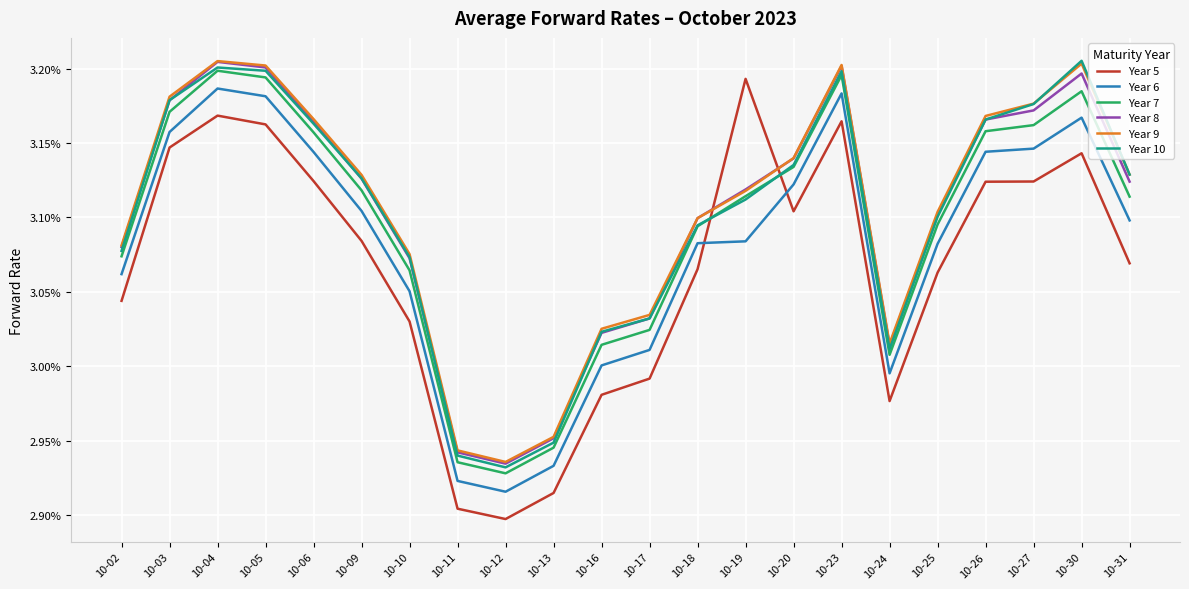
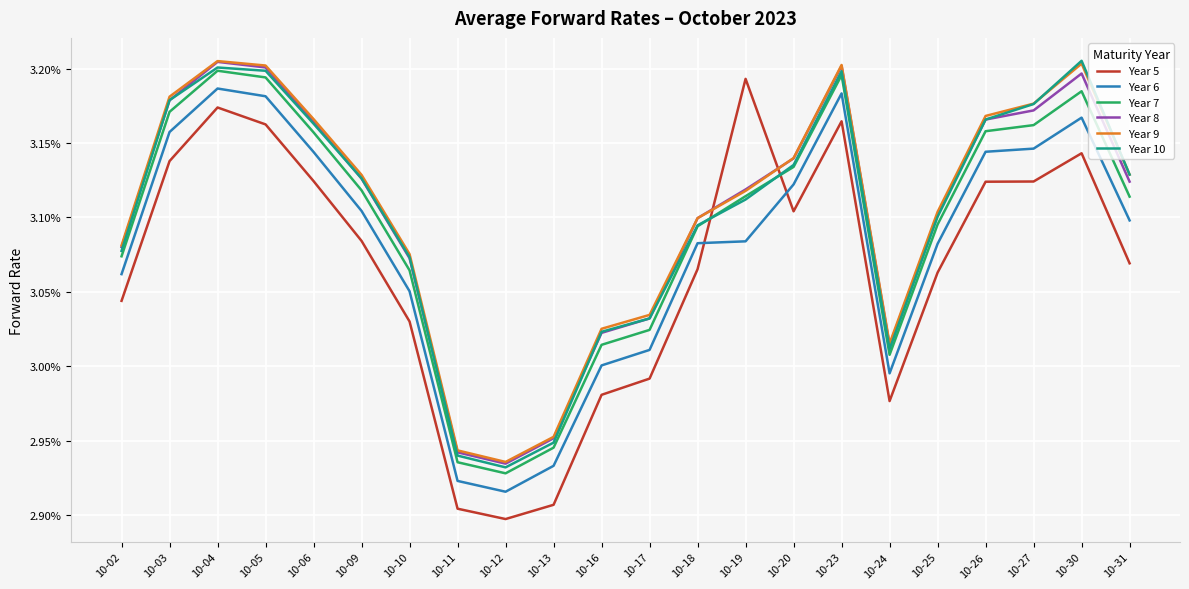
  {
    "Year 5": {
      "10-02": "3.044%",
-     "10-03": "3.147%",
-     "10-04": "3.168%",
+     "10-03": "3.138%",
+     "10-04": "3.174%",
      "10-05": "3.163%",
      "10-06": "3.124%",
      "10-09": "3.084%",
      "10-10": "3.030%",
      "10-11": "2.904%",
      "10-12": "2.897%",
-     "10-13": "2.915%",
+     "10-13": "2.907%",
      "10-16": "2.981%",
      "10-17": "2.992%",
      "10-18": "3.065%",
      "10-19": "3.193%",
      "10-20": "3.104%",
      "10-23": "3.165%",
      "10-24": "2.977%",
      "10-25": "3.063%",
      "10-26": "3.124%",
      "10-27": "3.124%",
      "10-30": "3.143%",
      "10-31": "3.069%"
    },
    "Year 6": {
      "10-02": "3.062%",
      "10-03": "3.157%",
      "10-04": "3.187%",
      "10-05": "3.181%",
      "10-06": "3.144%",
      "10-09": "3.104%",
      "10-10": "3.050%",
      "10-11": "2.923%",
      "10-12": "2.916%",
      "10-13": "2.933%",
      "10-16": "3.001%",
      "10-17": "3.011%",
      "10-18": "3.083%",
      "10-19": "3.084%",
      "10-20": "3.122%",
      "10-23": "3.183%",
      "10-24": "2.995%",
      "10-25": "3.082%",
      "10-26": "3.144%",
      "10-27": "3.146%",
      "10-30": "3.167%",
      "10-31": "3.098%"
    },
    "Year 8": {
      "10-27": "3.172%",
      "10-30": "3.197%",
      "10-31": "3.124%"
    },
    "Year 9": {
      "10-03": "3.181%",
      "10-06": "3.166%",
      "10-09": "3.129%",
      "10-10": "3.075%",
      "10-16": "3.025%",
      "10-17": "3.034%",
      "10-26": "3.168%",
      "10-30": "3.203%"
    }
  }
